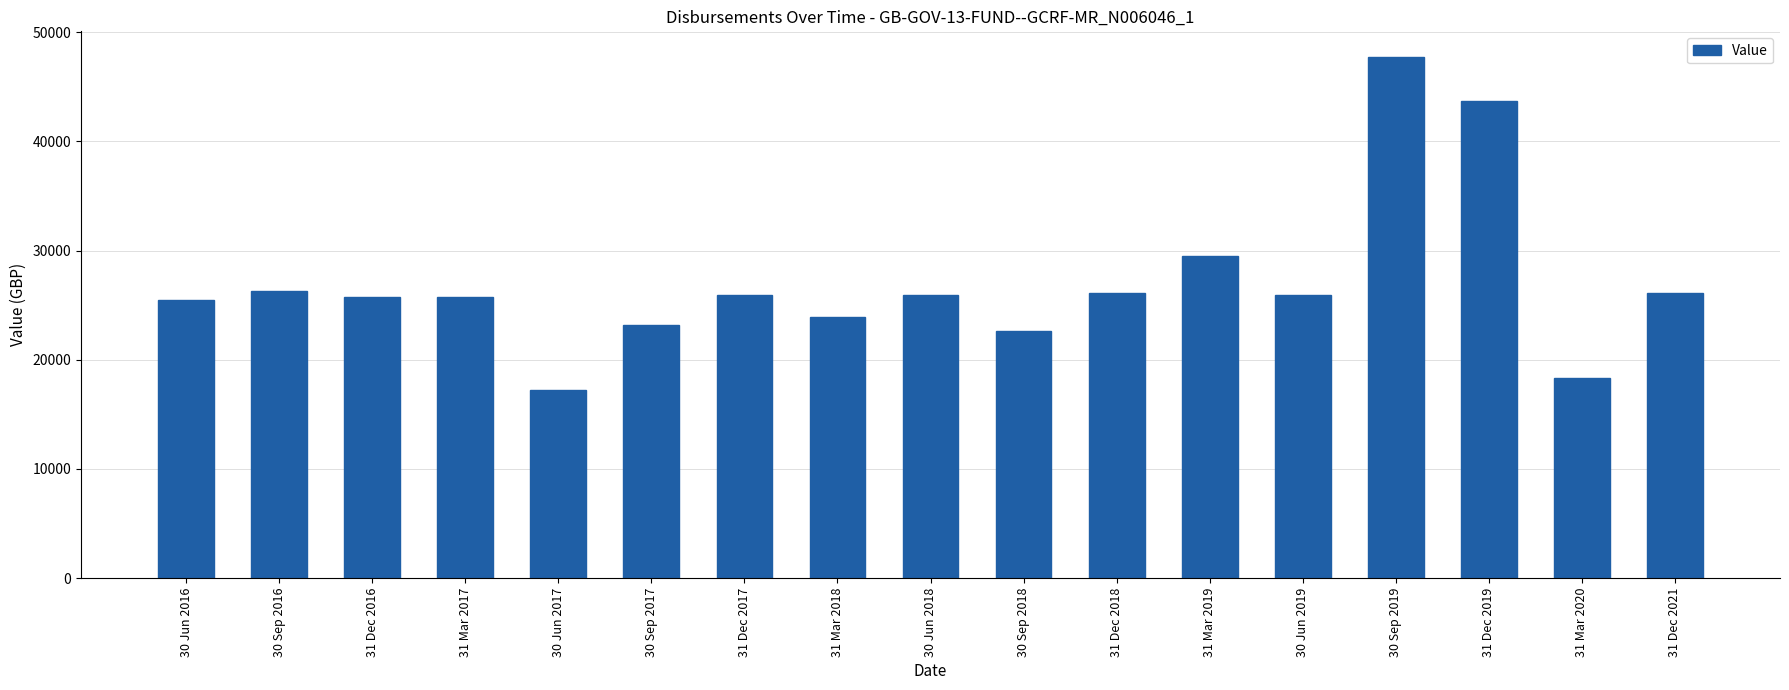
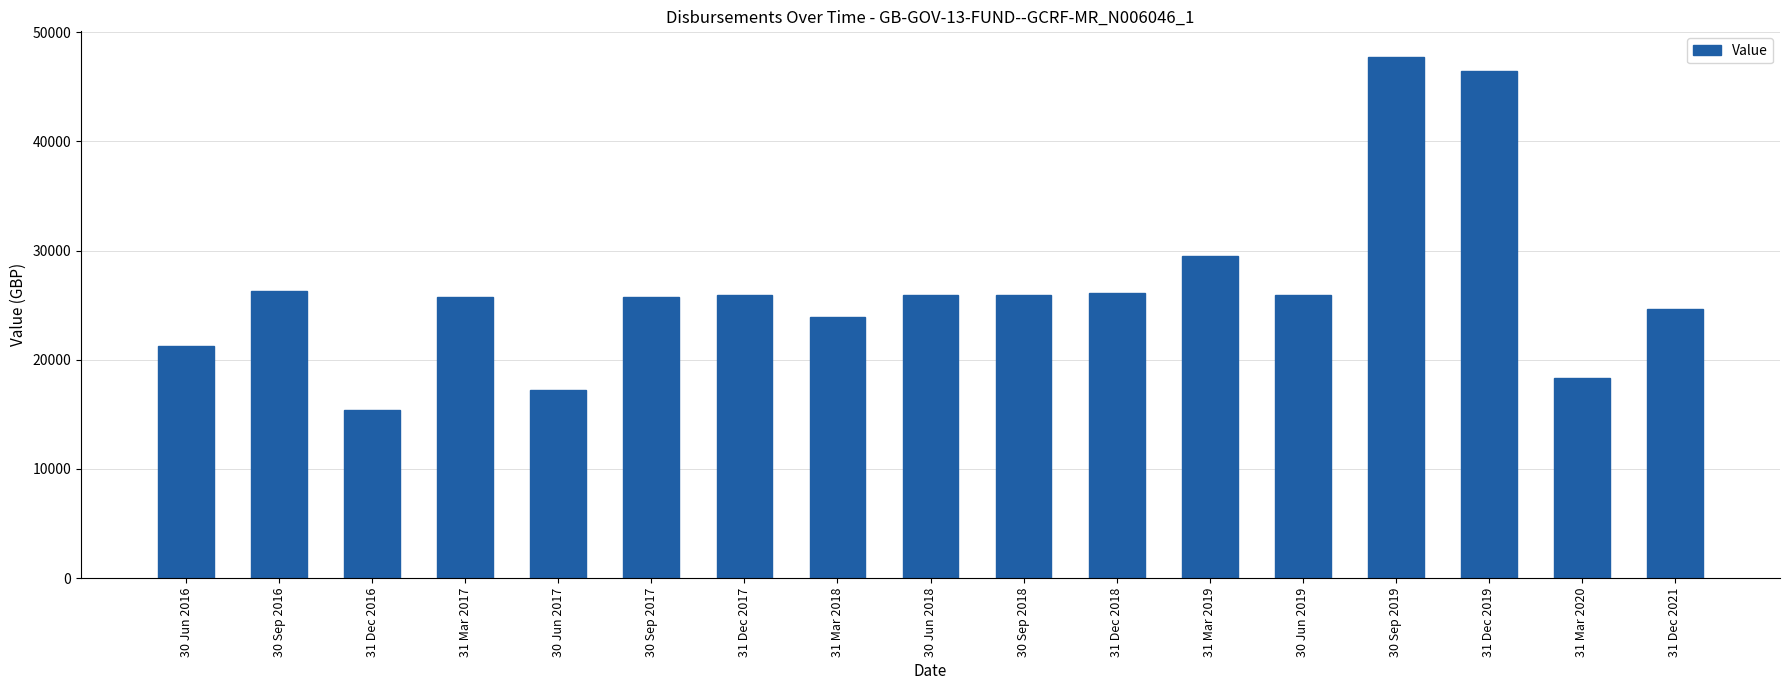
  {
-   "30 Jun 2016": 25500,
+   "30 Jun 2016": 21300,
    "30 Sep 2016": 26300,
-   "31 Dec 2016": 25700,
+   "31 Dec 2016": 15400,
    "31 Mar 2017": 25700,
    "30 Jun 2017": 17200,
-   "30 Sep 2017": 23200,
+   "30 Sep 2017": 25700,
    "31 Dec 2017": 25900,
    "31 Mar 2018": 24000,
    "30 Jun 2018": 25900,
-   "30 Sep 2018": 22600,
+   "30 Sep 2018": 25900,
    "31 Dec 2018": 26100,
    "31 Mar 2019": 29500,
    "30 Jun 2019": 25900,
    "30 Sep 2019": 47700,
-   "31 Dec 2019": 43700,
+   "31 Dec 2019": 46400,
    "31 Mar 2020": 18300,
-   "31 Dec 2021": 26100
+   "31 Dec 2021": 24600
  }
